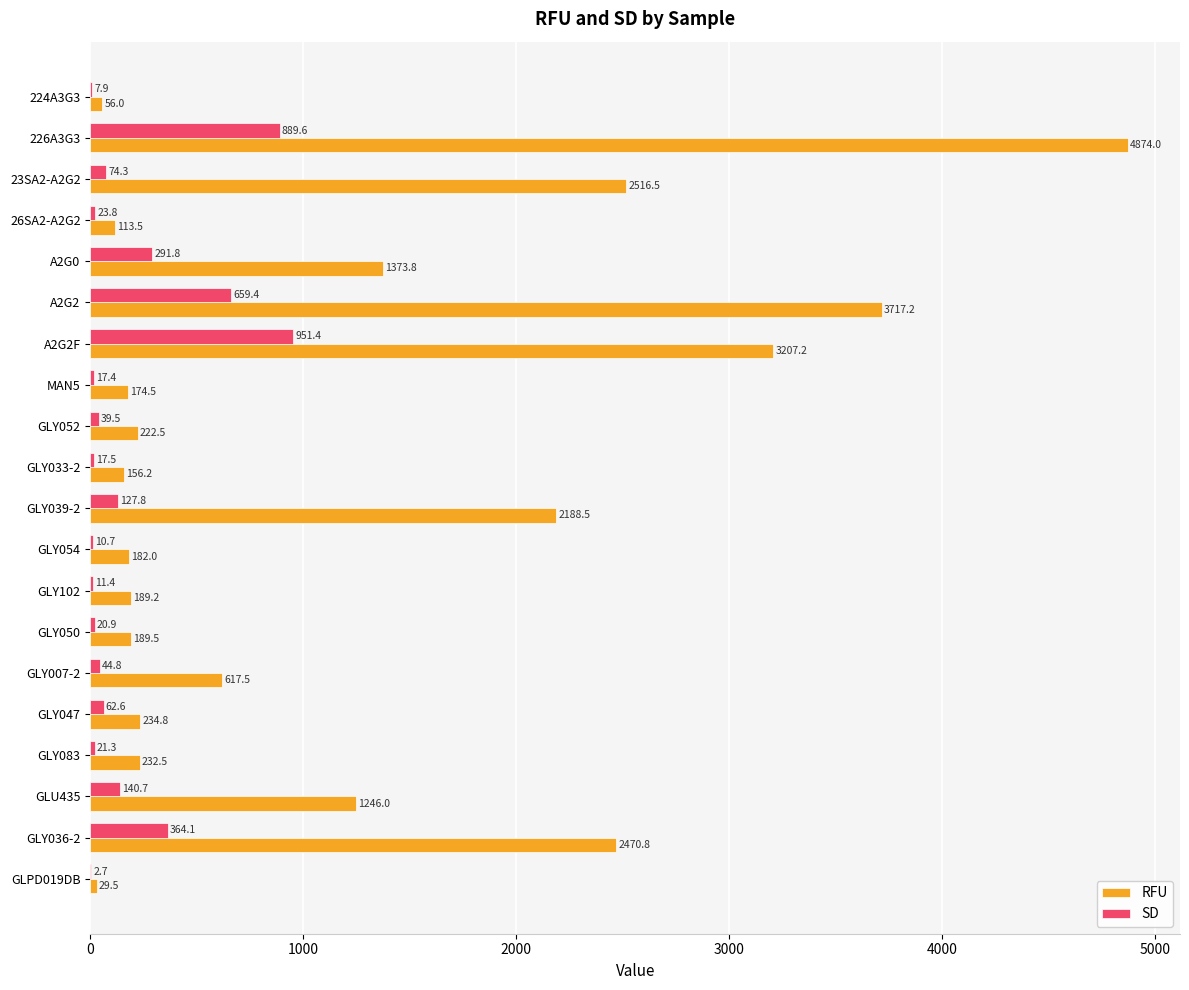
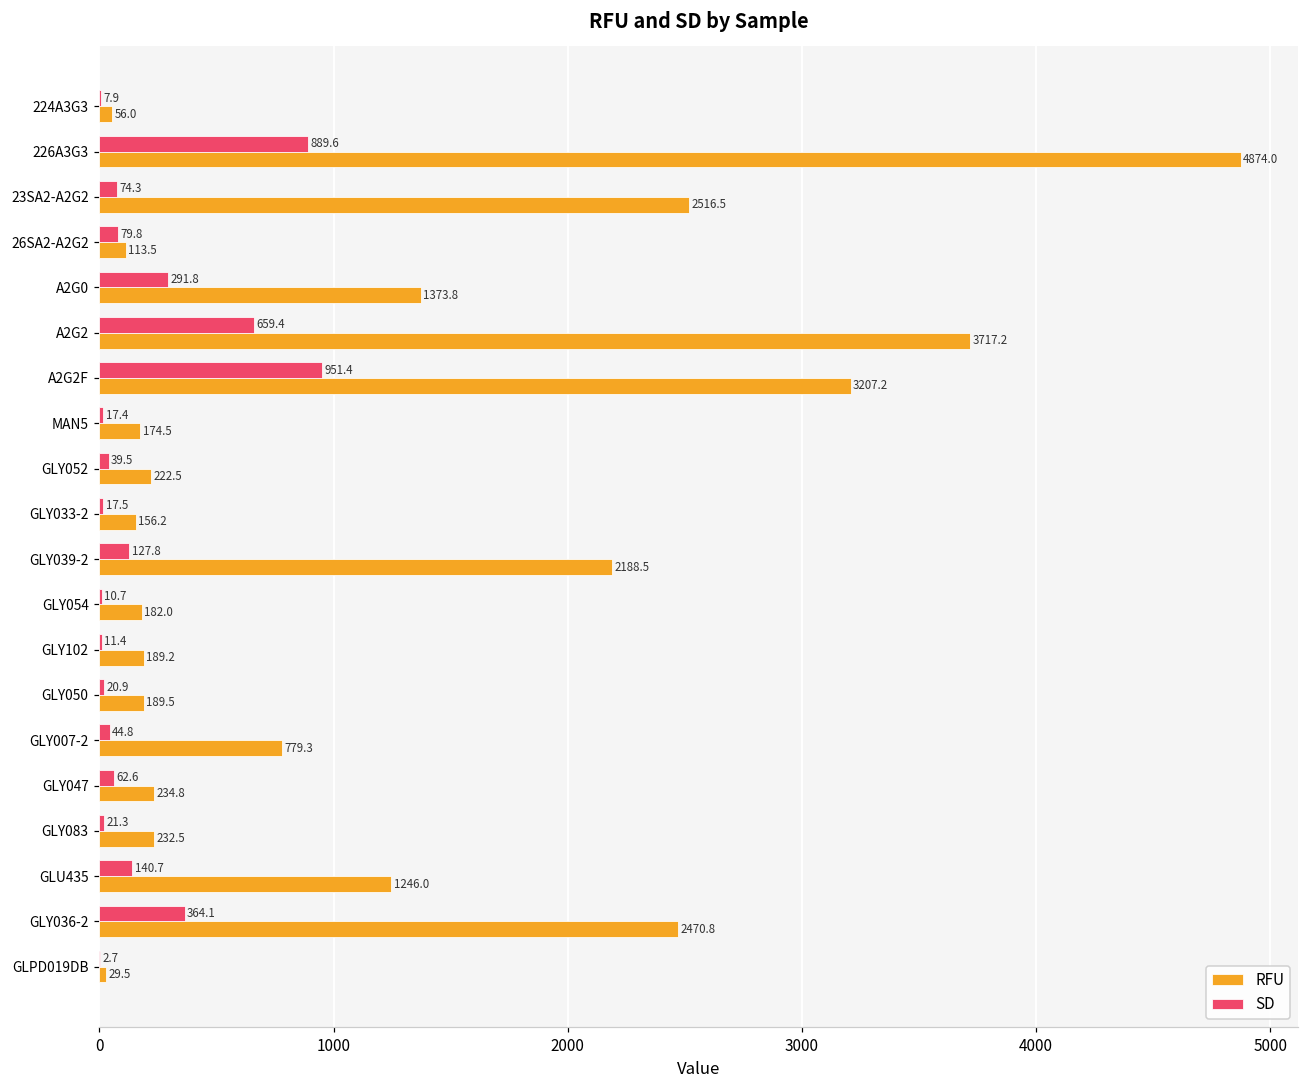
  {
    "RFU": {
      "224A3G3": 56.0,
      "226A3G3": 4874.0,
      "23SA2-A2G2": 2516.5,
      "26SA2-A2G2": 113.5,
      "A2G0": 1373.8,
      "A2G2": 3717.2,
      "A2G2F": 3207.2,
      "MAN5": 174.5,
      "GLY052": 222.5,
      "GLY033-2": 156.2,
      "GLY039-2": 2188.5,
      "GLY054": 182.0,
      "GLY102": 189.2,
      "GLY050": 189.5,
-     "GLY007-2": 617.5,
+     "GLY007-2": 779.3,
      "GLY047": 234.8,
      "GLY083": 232.5,
      "GLU435": 1246.0,
      "GLY036-2": 2470.8,
      "GLPD019DB": 29.5
    },
    "SD": {
      "224A3G3": 7.9,
      "226A3G3": 889.6,
      "23SA2-A2G2": 74.3,
-     "26SA2-A2G2": 23.8,
+     "26SA2-A2G2": 79.8,
      "A2G0": 291.8,
      "A2G2": 659.4,
      "A2G2F": 951.4,
      "MAN5": 17.4,
      "GLY052": 39.5,
      "GLY033-2": 17.5,
      "GLY039-2": 127.8,
      "GLY054": 10.7,
      "GLY102": 11.4,
      "GLY050": 20.9,
      "GLY007-2": 44.8,
      "GLY047": 62.6,
      "GLY083": 21.3,
      "GLU435": 140.7,
      "GLY036-2": 364.1,
      "GLPD019DB": 2.7
    }
  }
